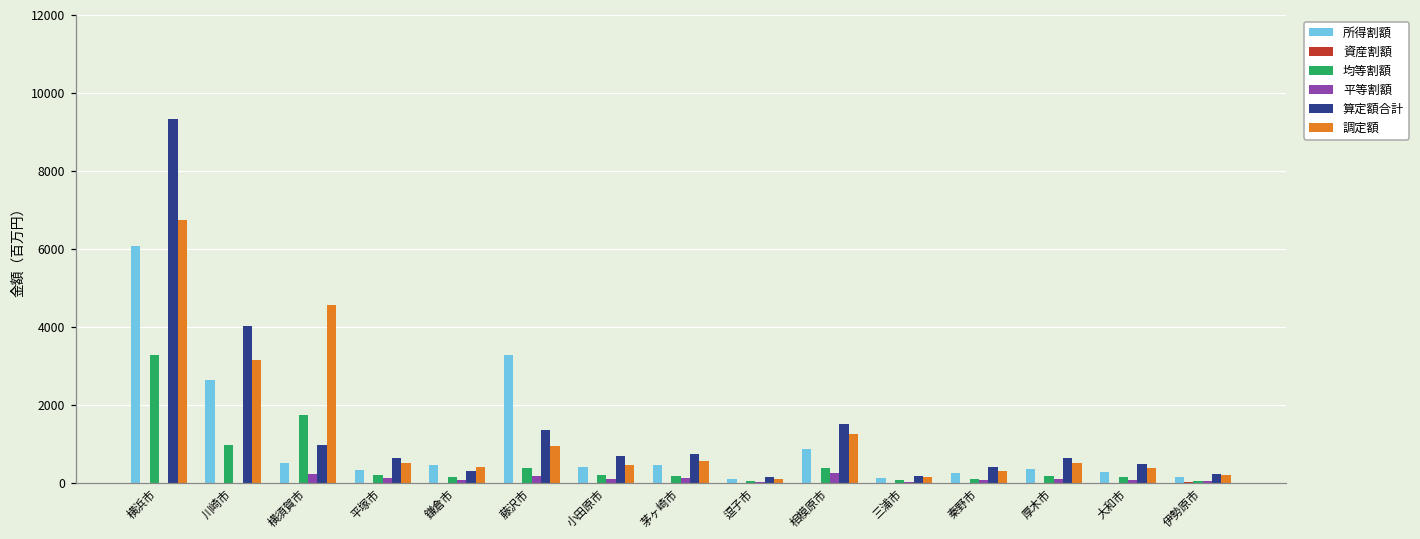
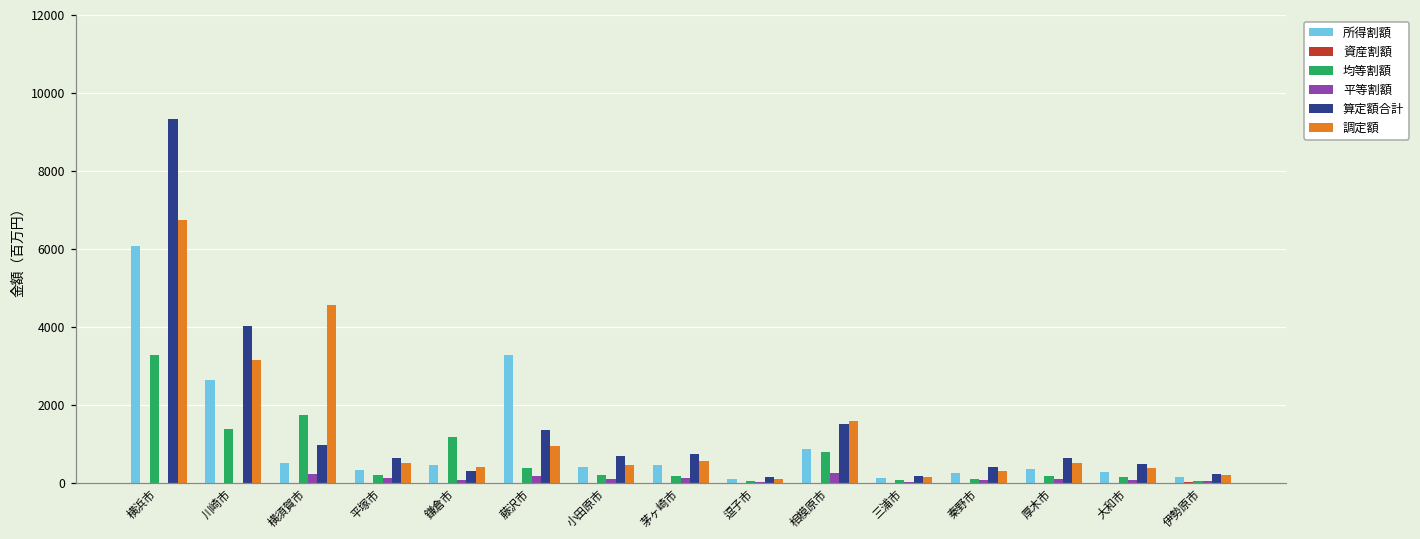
  {
    "所得割額": {
      "横浜市": 6100,
      "川崎市": 2600,
      "横須賀市": 500,
      "平塚市": 300,
      "鎌倉市": 400,
      "藤沢市": 3300,
      "小田原市": 400,
      "茅ヶ崎市": 500,
      "逗子市": 100,
      "相模原市": 900,
      "三浦市": 100,
      "秦野市": 200,
      "厚木市": 400,
      "大和市": 300,
      "伊勢原市": 100
    },
    "資産割額": {
      "横浜市": 0,
      "川崎市": 0,
      "横須賀市": 0,
      "平塚市": 0,
      "鎌倉市": 0,
      "藤沢市": 0,
      "小田原市": 0,
      "茅ヶ崎市": 0,
      "逗子市": 0,
      "相模原市": 0,
      "三浦市": 0,
      "秦野市": 0,
      "厚木市": 0,
      "大和市": 0
    },
    "均等割額": {
      "横浜市": 3300,
-     "川崎市": 1000,
+     "川崎市": 1400,
      "横須賀市": 1700,
      "平塚市": 200,
-     "鎌倉市": 100,
+     "鎌倉市": 1200,
      "藤沢市": 400,
      "小田原市": 200,
      "茅ヶ崎市": 200,
-     "相模原市": 400,
+     "相模原市": 800,
      "秦野市": 100,
      "厚木市": 200,
      "大和市": 100
    },
    "平等割額": {
      "横浜市": 0,
      "川崎市": 0,
      "横須賀市": 200,
      "平塚市": 100,
      "藤沢市": 200,
      "小田原市": 100,
      "茅ヶ崎市": 100,
      "相模原市": 300,
      "秦野市": 100,
      "厚木市": 100,
      "大和市": 100
    },
    "算定額合計": {
      "横浜市": 9300,
      "川崎市": 4000,
      "横須賀市": 1000,
      "平塚市": 600,
      "鎌倉市": 300,
      "藤沢市": 1300,
      "小田原市": 700,
      "茅ヶ崎市": 700,
      "逗子市": 100,
      "相模原市": 1500,
      "三浦市": 200,
      "秦野市": 400,
      "厚木市": 600,
      "大和市": 500,
      "伊勢原市": 200
    },
    "調定額": {
      "横浜市": 6700,
      "川崎市": 3200,
      "横須賀市": 4600,
      "平塚市": 500,
      "鎌倉市": 400,
      "藤沢市": 900,
      "小田原市": 500,
      "茅ヶ崎市": 600,
      "逗子市": 100,
-     "相模原市": 1300,
+     "相模原市": 1600,
      "三浦市": 100,
      "秦野市": 300,
      "厚木市": 500,
      "大和市": 400,
      "伊勢原市": 200
    }
  }
